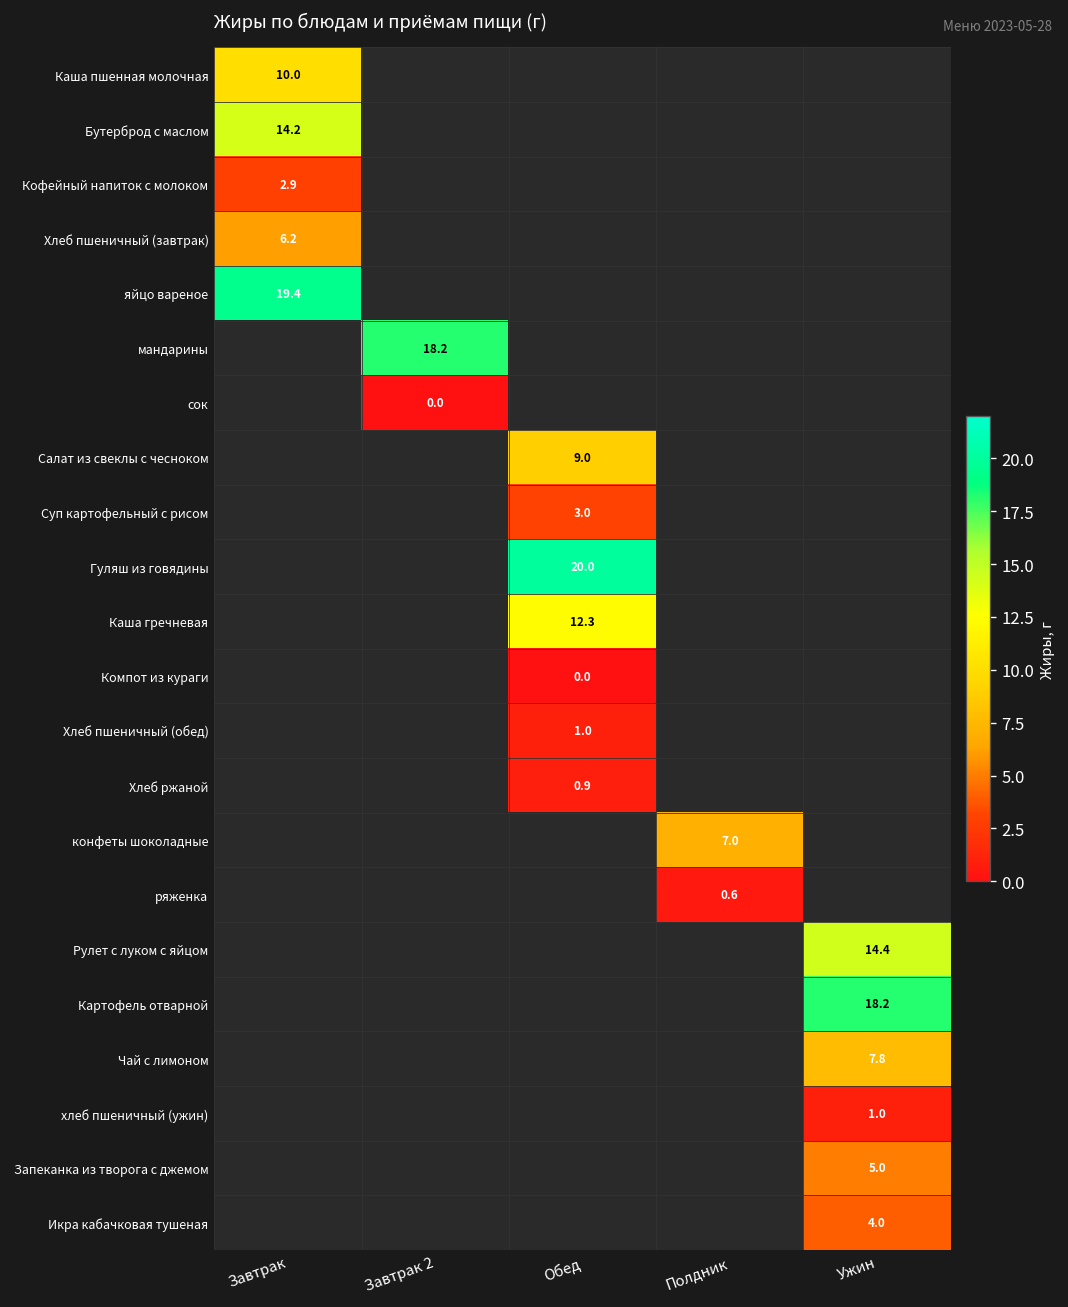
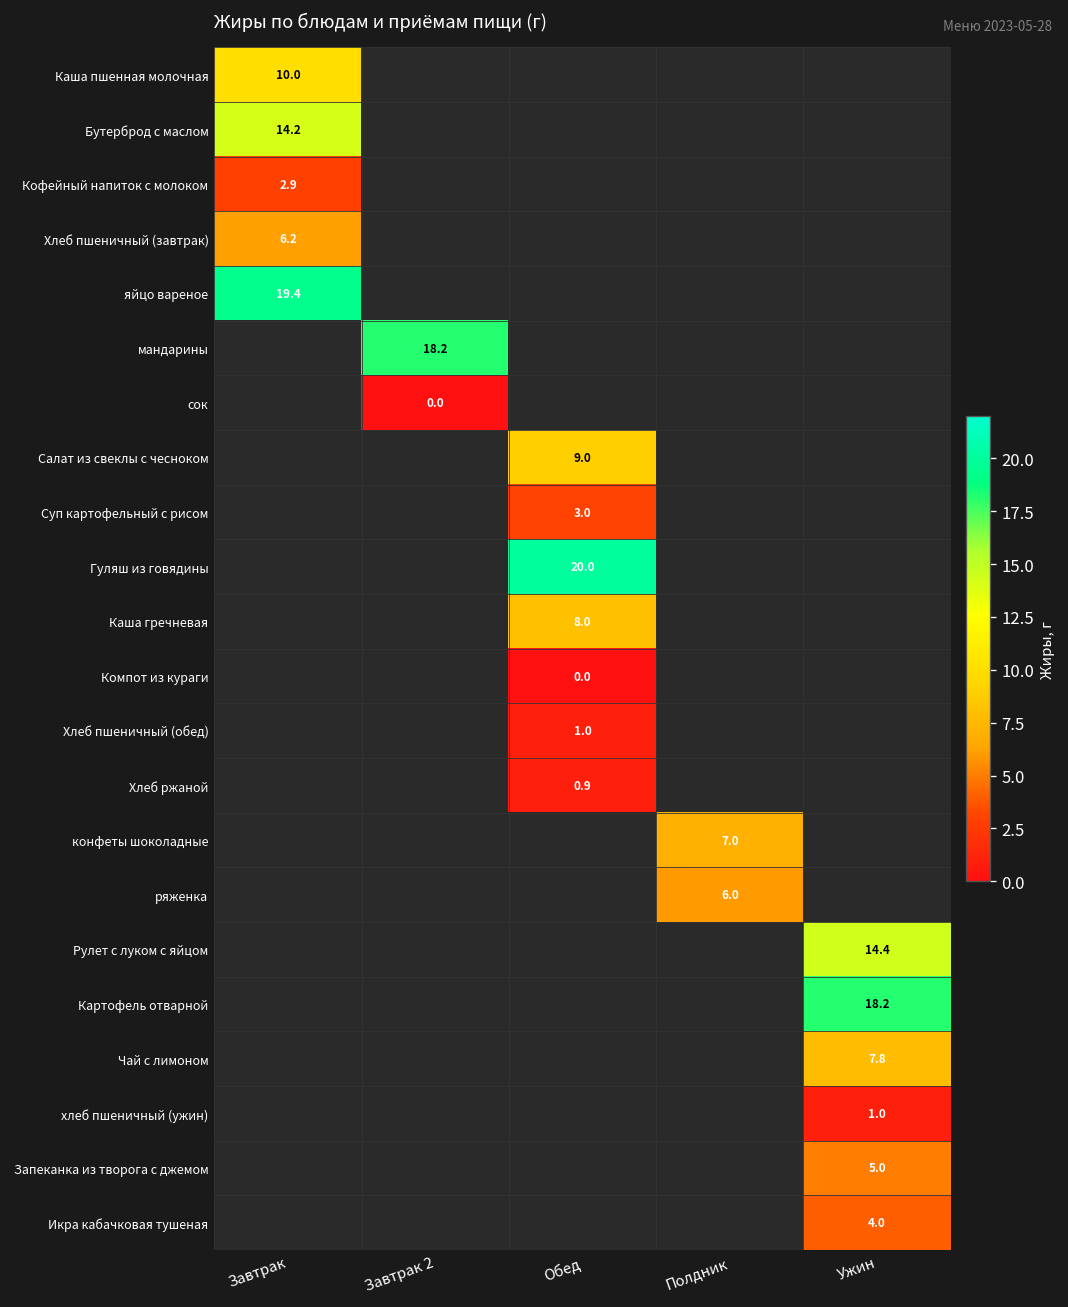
  {
    "Каша пшенная молочная": {
      "Завтрак": 10.0
    },
    "Бутерброд с маслом": {
      "Завтрак": 14.2
    },
    "Кофейный напиток с молоком": {
      "Завтрак": 2.9
    },
    "Хлеб пшеничный (завтрак)": {
      "Завтрак": 6.2
    },
    "яйцо вареное": {
      "Завтрак": 19.4
    },
    "мандарины": {
      "Завтрак 2": 18.2
    },
    "сок": {
      "Завтрак 2": 0.0
    },
    "Салат из свеклы с чесноком": {
      "Обед": 9.0
    },
    "Суп картофельный с рисом": {
      "Обед": 3.0
    },
    "Гуляш из говядины": {
      "Обед": 20.0
    },
    "Каша гречневая": {
-     "Обед": 12.3
+     "Обед": 8.0
    },
    "Компот из кураги": {
      "Обед": 0.0
    },
    "Хлеб пшеничный (обед)": {
      "Обед": 1.0
    },
    "Хлеб ржаной": {
      "Обед": 0.9
    },
    "конфеты шоколадные": {
      "Полдник": 7.0
    },
    "ряженка": {
-     "Полдник": 0.6
+     "Полдник": 6.0
    },
    "Рулет с луком с яйцом": {
      "Ужин": 14.4
    },
    "Картофель отварной": {
      "Ужин": 18.2
    },
    "Чай с лимоном": {
      "Ужин": 7.8
    },
    "хлеб пшеничный (ужин)": {
      "Ужин": 1.0
    },
    "Запеканка из творога с джемом": {
      "Ужин": 5.0
    },
    "Икра кабачковая тушеная": {
      "Ужин": 4.0
    }
  }
